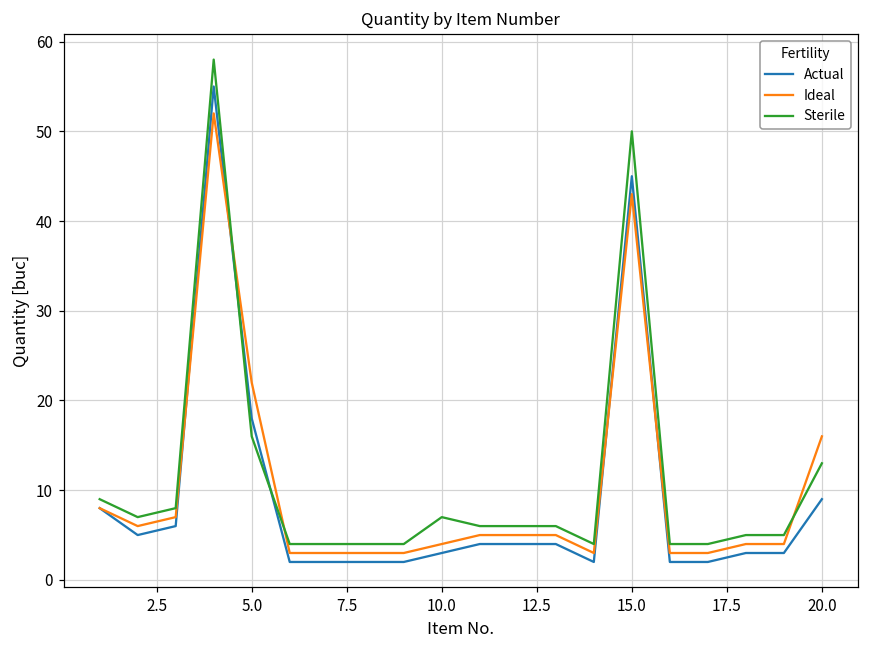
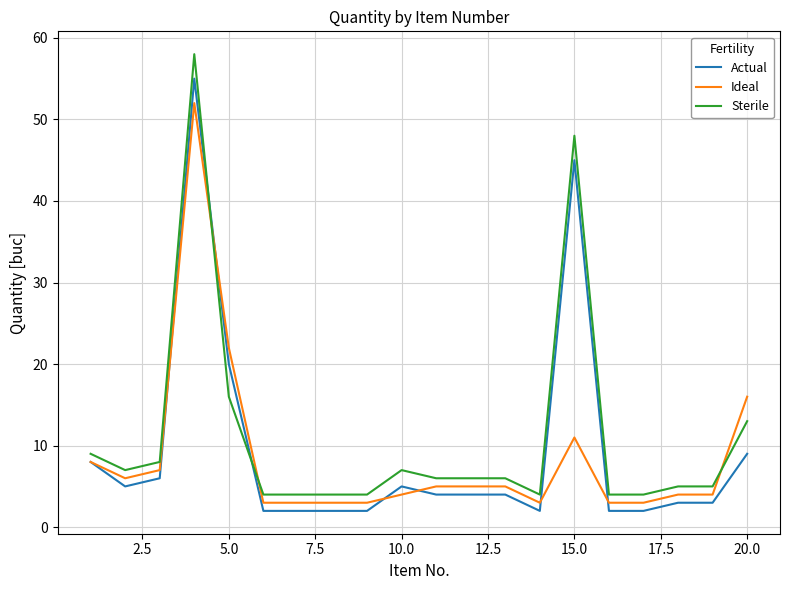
  {
    "Actual": {
-     "5.0": 18,
-     "10.0": 3,
+     "5.0": 20,
+     "10.0": 5,
      "15.0": 45,
      "20.0": 9
    },
    "Ideal": {
      "5.0": 22,
      "10.0": 4,
-     "15.0": 43,
+     "15.0": 11,
      "20.0": 16
    },
    "Sterile": {
      "5.0": 16,
      "10.0": 7,
-     "15.0": 50,
+     "15.0": 48,
      "20.0": 13
    }
  }
